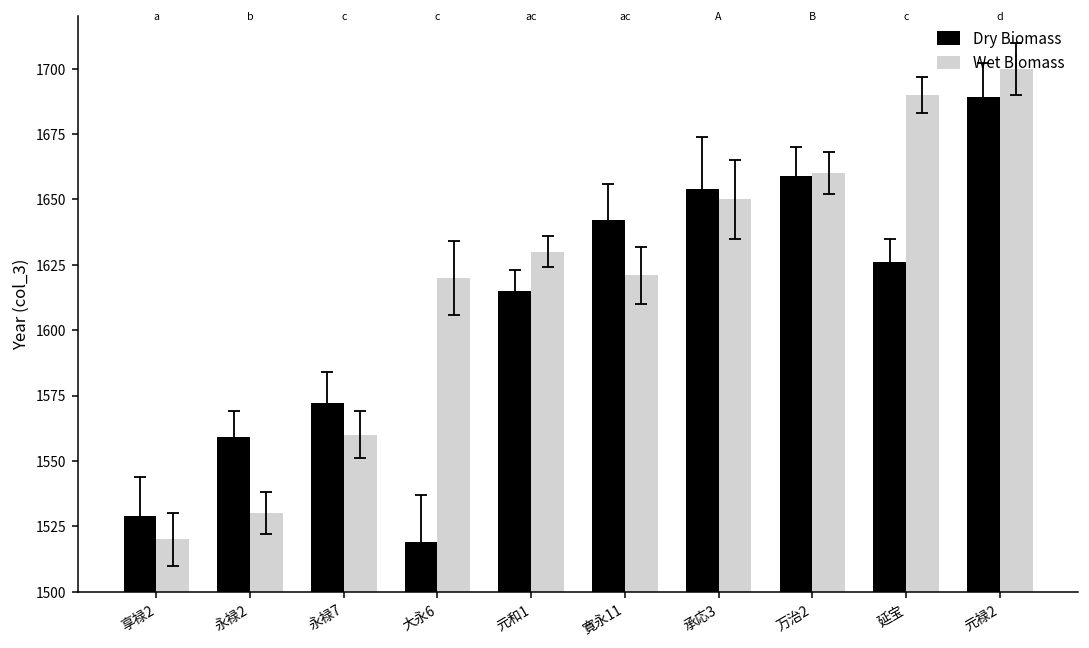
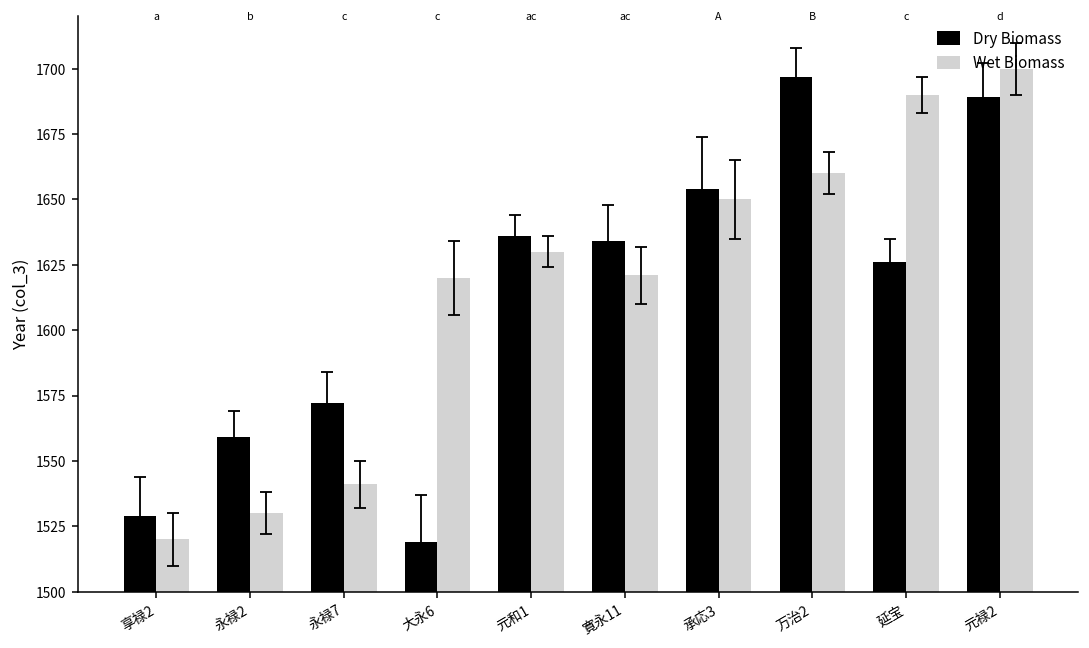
  {
    "Dry Biomass": {
      "享禄2": 1529,
      "永禄2": 1559,
      "永禄7": 1572,
      "大永6": 1519,
-     "元和1": 1615,
-     "寛永11": 1642,
+     "元和1": 1636,
+     "寛永11": 1634,
      "承応3": 1654,
-     "万治2": 1659,
+     "万治2": 1697,
      "延宝": 1626,
      "元禄2": 1689
    },
    "Wet Biomass": {
      "享禄2": 1520,
      "永禄2": 1530,
-     "永禄7": 1560,
+     "永禄7": 1541,
      "大永6": 1620,
      "元和1": 1630,
      "寛永11": 1621,
      "承応3": 1650,
      "万治2": 1660,
      "延宝": 1690,
      "元禄2": 1700
    }
  }
